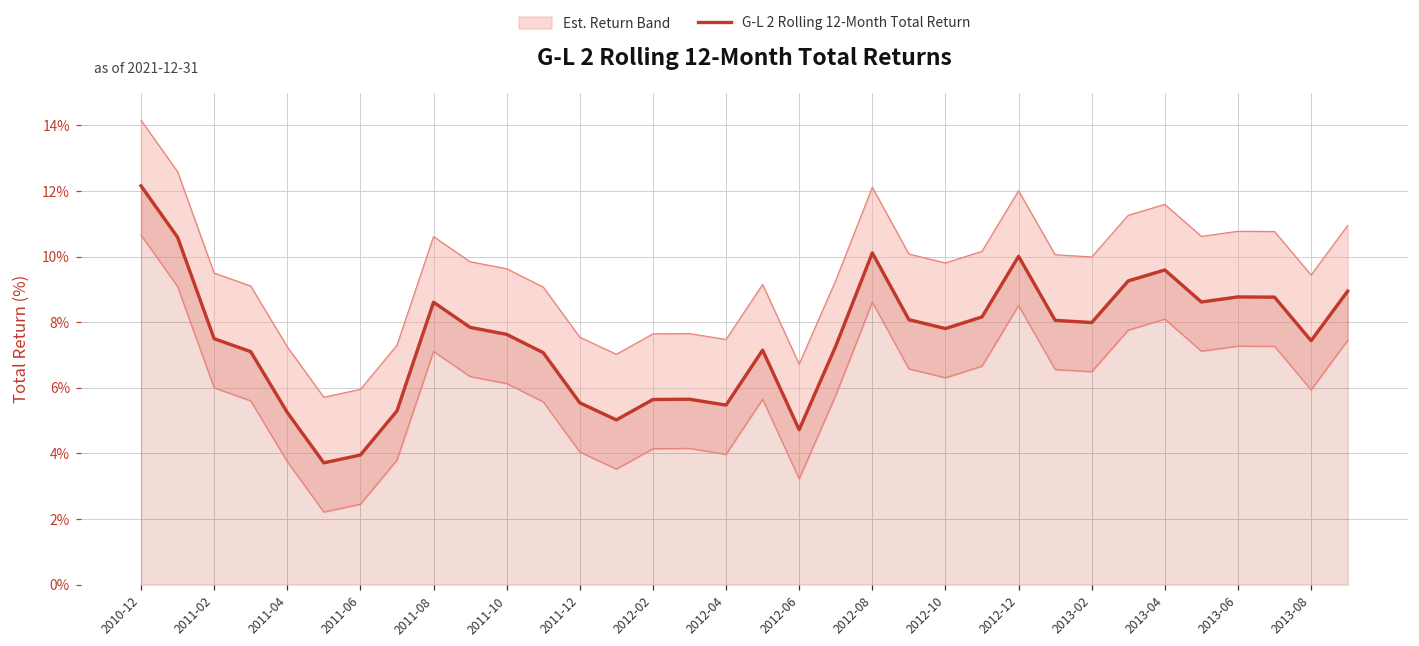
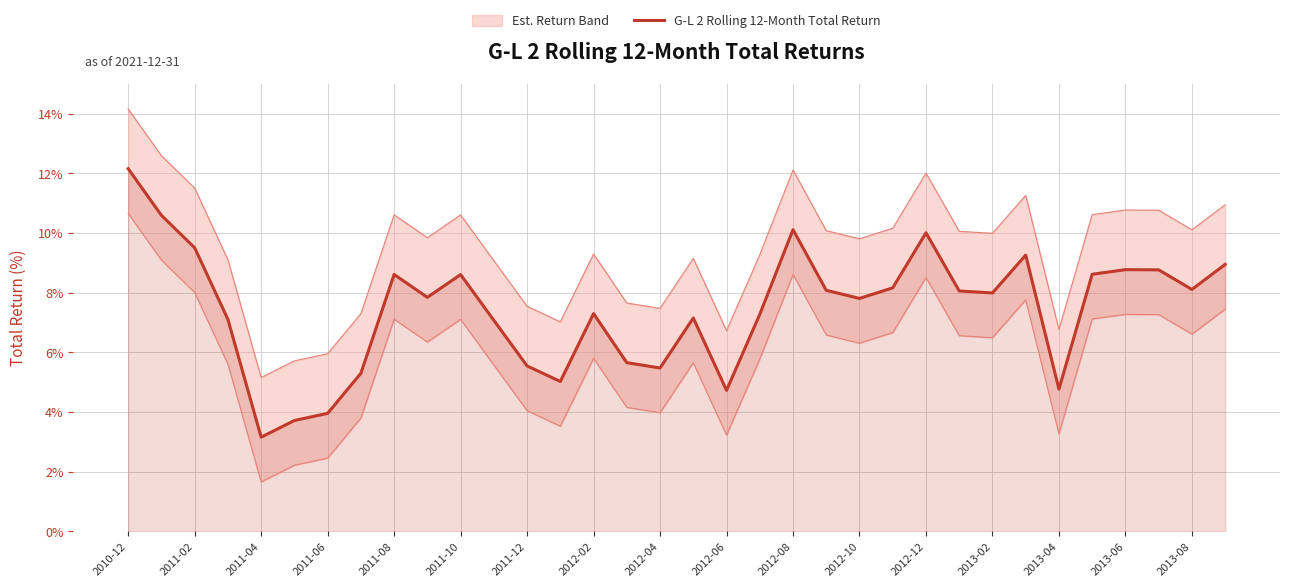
  {
    "G-L 2 Rolling 12-Month Total Return": {
      "2010-12": "12.2%",
-     "2011-02": "7.5%",
-     "2011-04": "5.3%",
+     "2011-02": "9.5%",
+     "2011-04": "3.2%",
      "2011-06": "4.0%",
      "2011-08": "8.6%",
-     "2011-10": "7.6%",
+     "2011-10": "8.6%",
      "2011-12": "5.5%",
-     "2012-02": "5.6%",
+     "2012-02": "7.3%",
      "2012-04": "5.5%",
      "2012-06": "4.7%",
      "2012-08": "10.1%",
      "2012-10": "7.8%",
      "2012-12": "10.0%",
      "2013-02": "8.0%",
-     "2013-04": "9.6%",
+     "2013-04": "4.8%",
      "2013-06": "8.8%",
-     "2013-08": "7.4%"
+     "2013-08": "8.1%"
    }
  }
